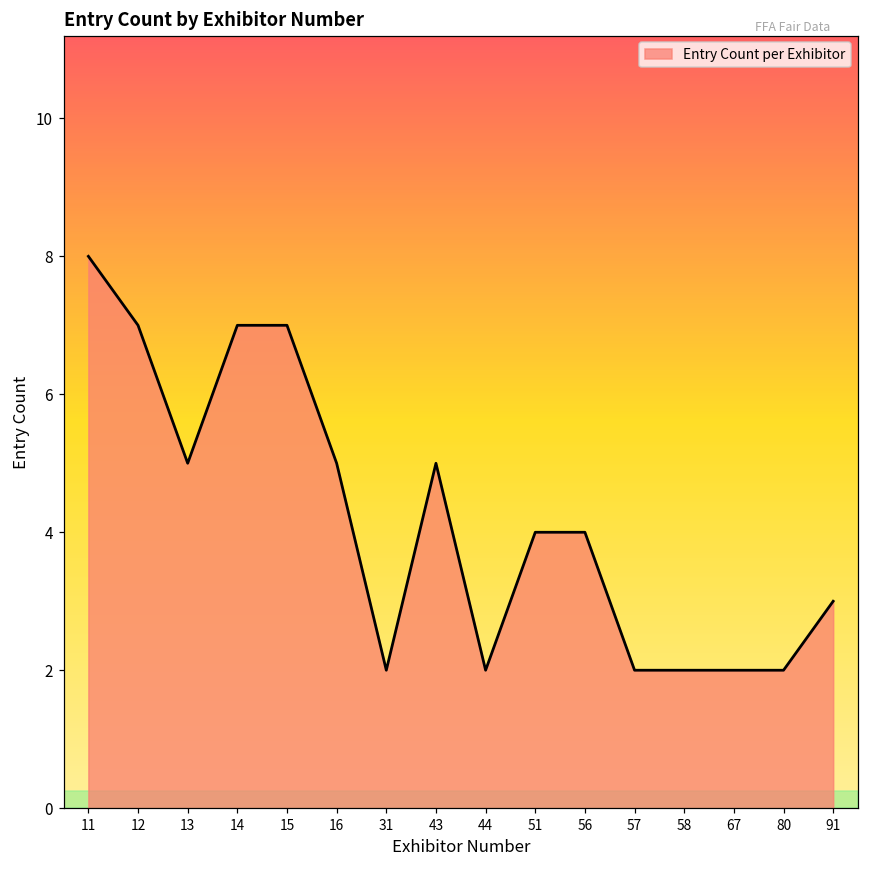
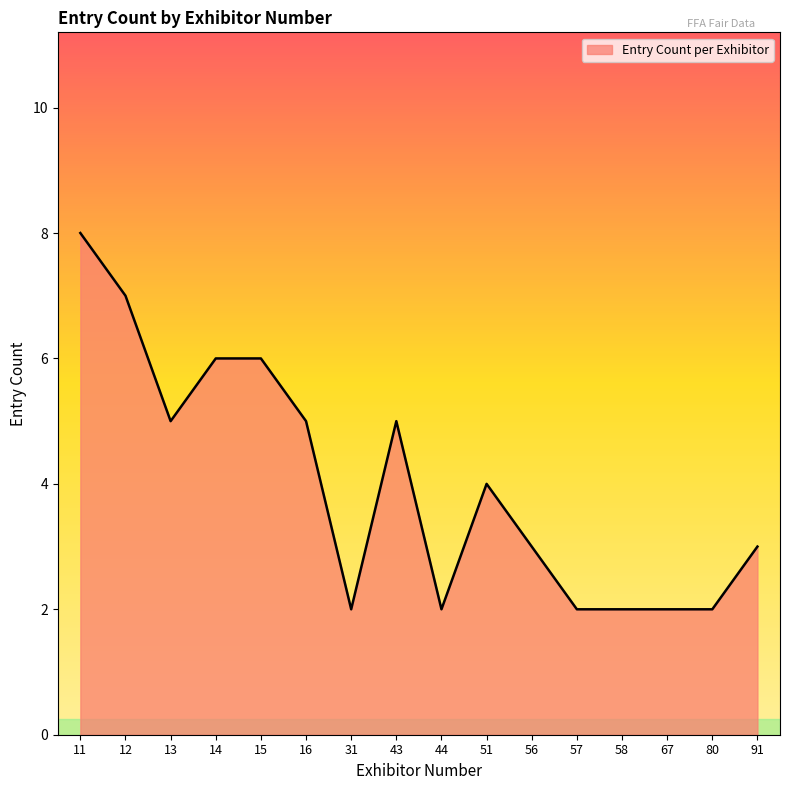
  {
    "11": 8,
    "12": 7,
    "13": 5,
-   "14": 7,
-   "15": 7,
+   "14": 6,
+   "15": 6,
    "16": 5,
    "31": 2,
    "43": 5,
    "44": 2,
    "51": 4,
-   "56": 4,
+   "56": 3,
    "57": 2,
    "58": 2,
    "67": 2,
    "80": 2,
    "91": 3
  }
